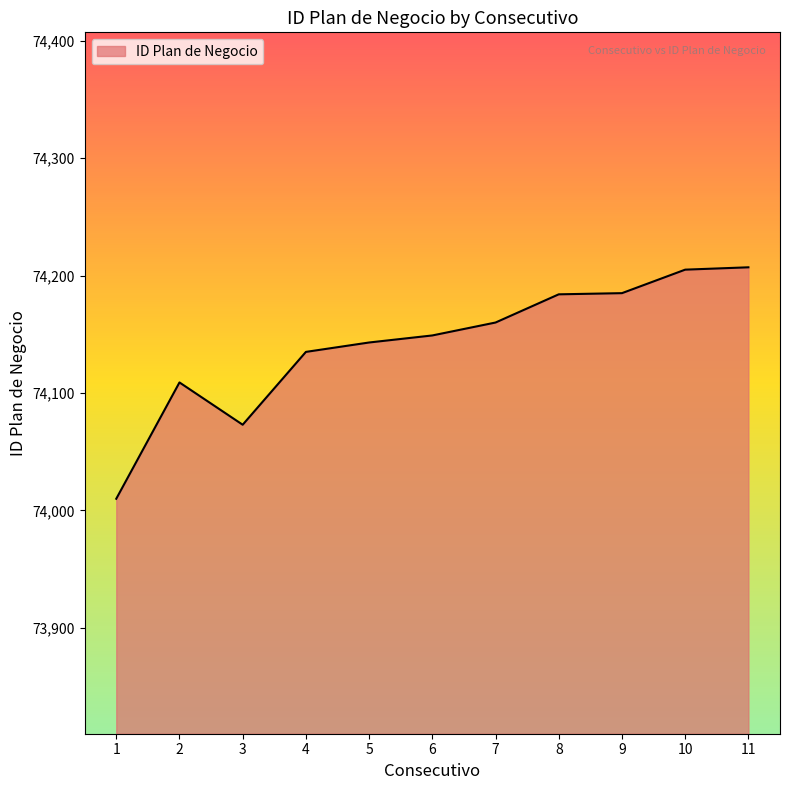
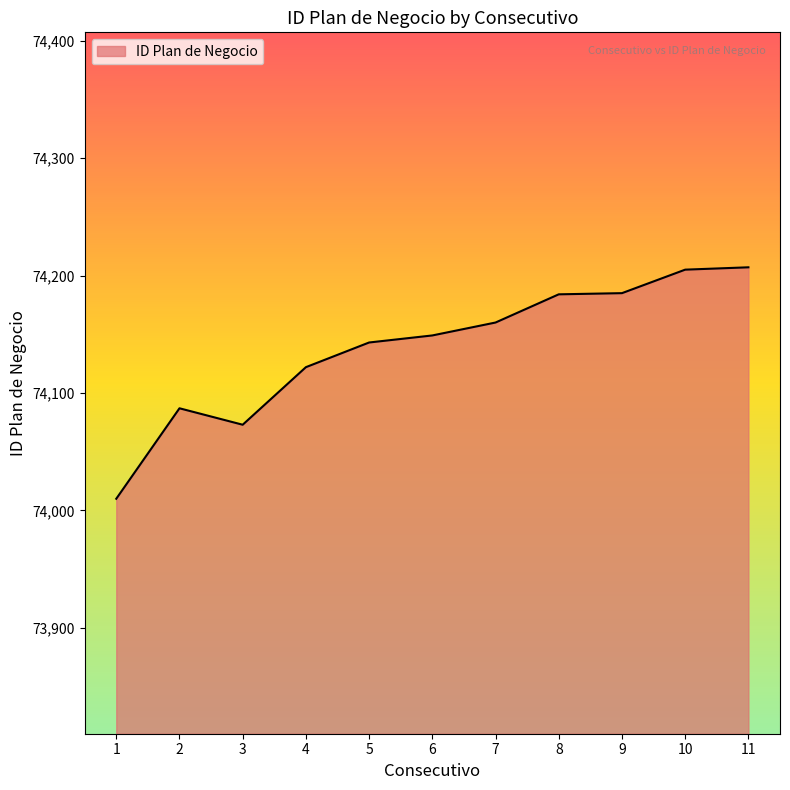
  {
    "1": "74,010",
-   "2": "74,109",
+   "2": "74,087",
    "3": "74,073",
-   "4": "74,135",
+   "4": "74,122",
    "5": "74,143",
    "6": "74,149",
    "7": "74,160",
    "8": "74,184",
    "9": "74,185",
    "10": "74,205",
    "11": "74,207"
  }
